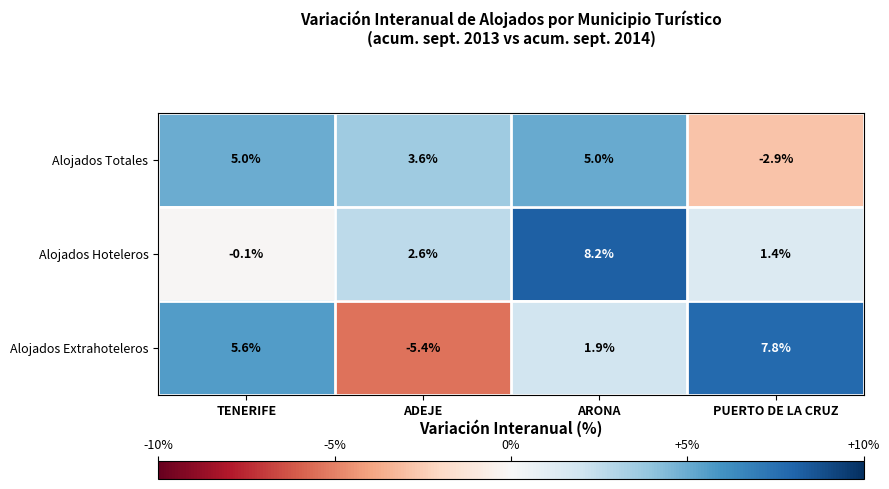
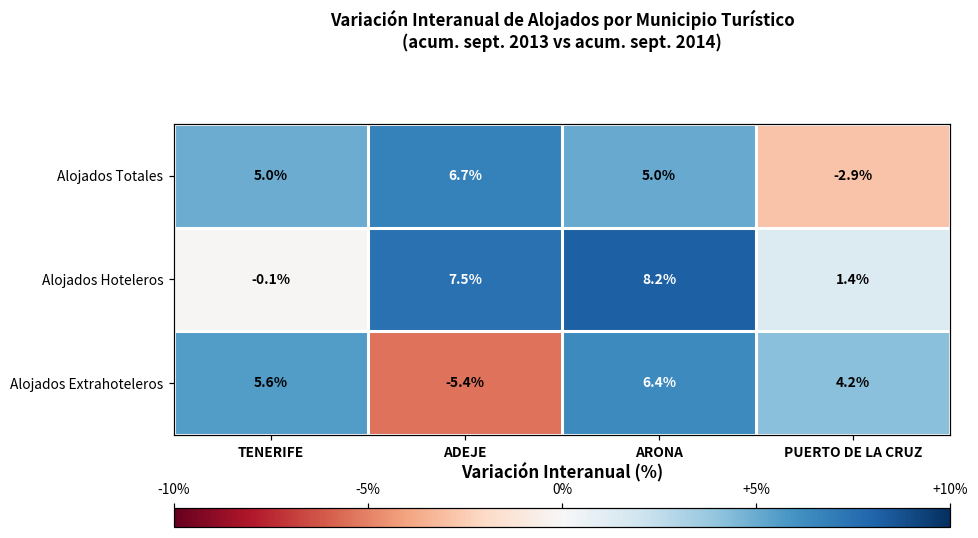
  {
    "Alojados Totales": {
      "TENERIFE": "5.0%",
-     "ADEJE": "3.6%",
+     "ADEJE": "6.7%",
      "ARONA": "5.0%",
      "PUERTO DE LA CRUZ": "-2.9%"
    },
    "Alojados Hoteleros": {
      "TENERIFE": "-0.1%",
-     "ADEJE": "2.6%",
+     "ADEJE": "7.5%",
      "ARONA": "8.2%",
      "PUERTO DE LA CRUZ": "1.4%"
    },
    "Alojados Extrahoteleros": {
      "TENERIFE": "5.6%",
      "ADEJE": "-5.4%",
-     "ARONA": "1.9%",
-     "PUERTO DE LA CRUZ": "7.8%"
+     "ARONA": "6.4%",
+     "PUERTO DE LA CRUZ": "4.2%"
    }
  }
